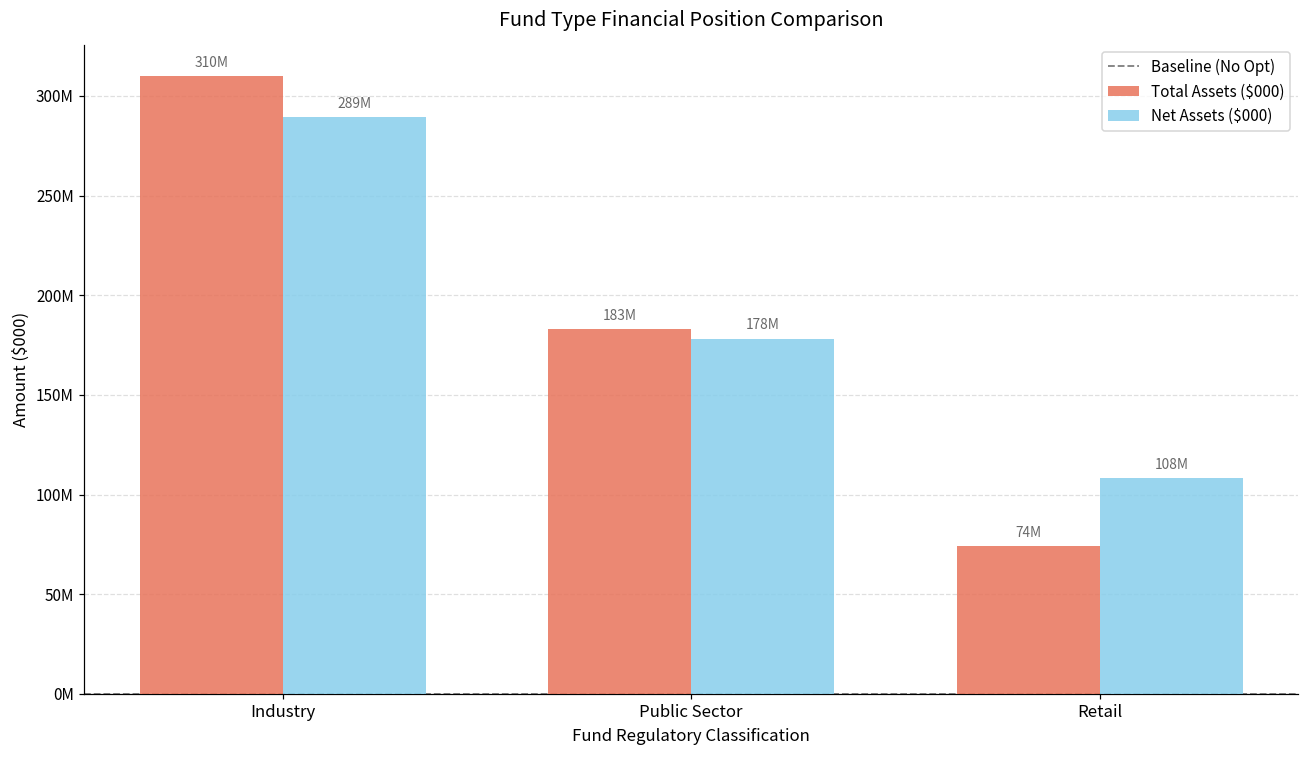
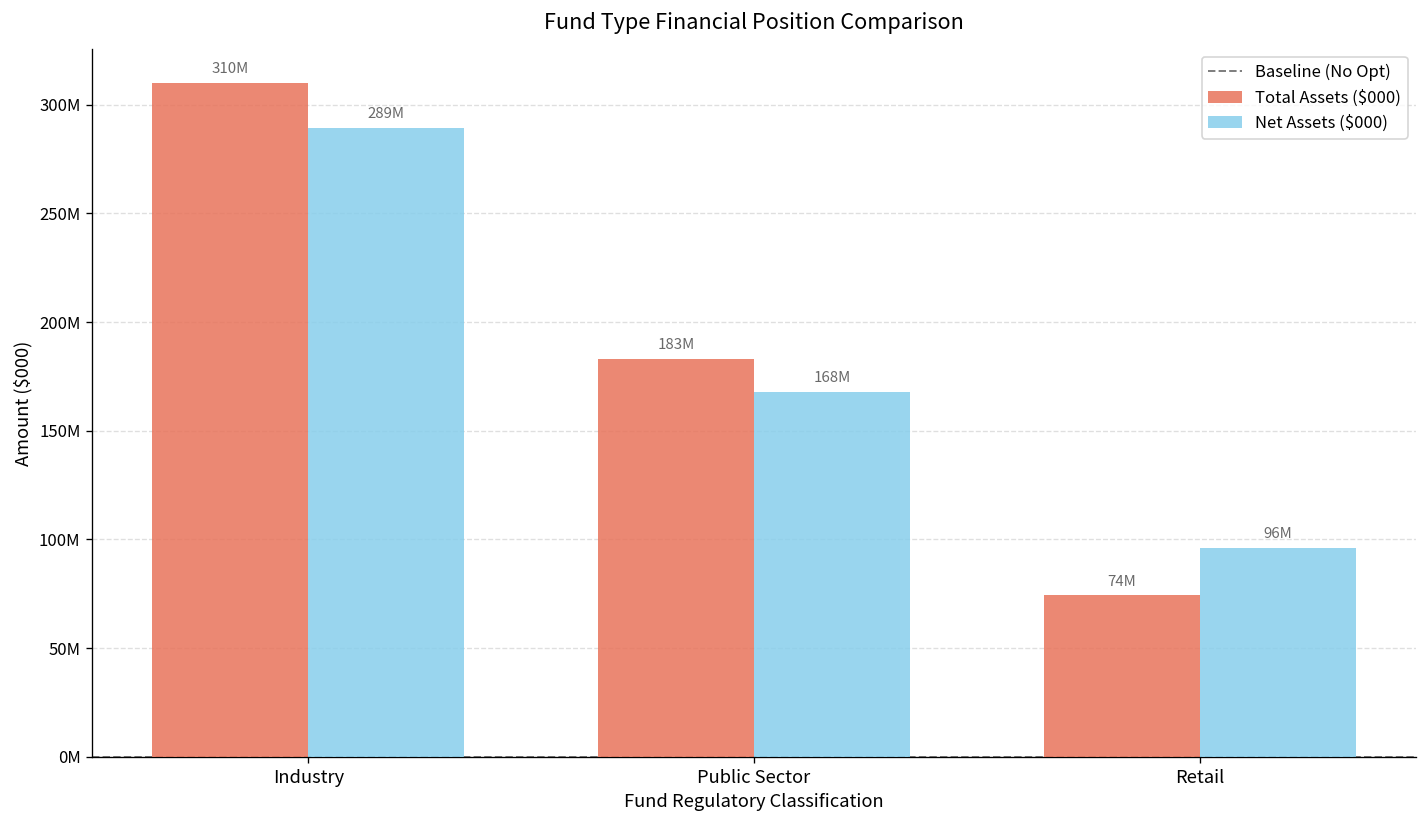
  {
    "Total Assets ($000)": {
      "Industry": "310M",
      "Public Sector": "183M",
      "Retail": "74M"
    },
    "Net Assets ($000)": {
      "Industry": "289M",
-     "Public Sector": "178M",
-     "Retail": "108M"
+     "Public Sector": "168M",
+     "Retail": "96M"
    }
  }
